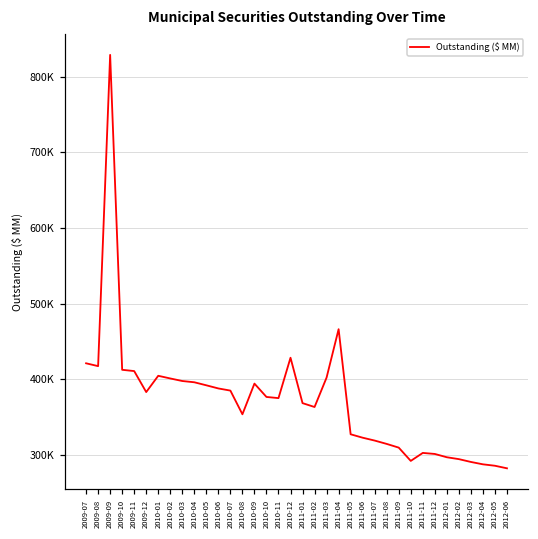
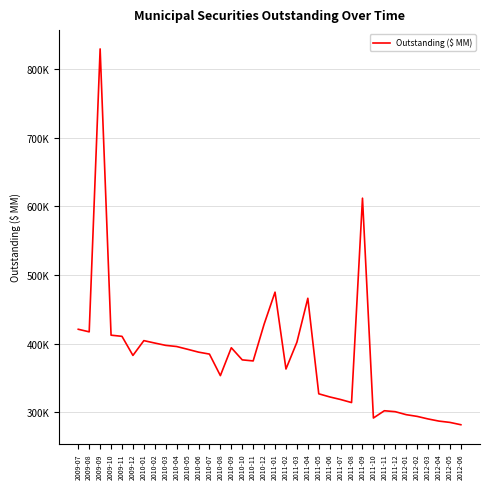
  {
    "2009-07": 420000,
    "2009-08": 420000,
    "2009-09": 830000,
    "2009-10": 410000,
    "2009-11": 410000,
    "2009-12": 380000,
    "2010-01": 400000,
    "2010-02": 400000,
    "2010-03": 400000,
    "2010-04": 400000,
    "2010-05": 390000,
    "2010-06": 390000,
    "2010-07": 380000,
    "2010-08": 350000,
    "2010-09": 390000,
    "2010-10": 380000,
    "2010-11": 370000,
    "2010-12": 430000,
-   "2011-01": 370000,
+   "2011-01": 470000,
    "2011-02": 360000,
    "2011-03": 400000,
    "2011-04": 470000,
    "2011-05": 330000,
    "2011-06": 320000,
    "2011-07": 320000,
    "2011-08": 310000,
-   "2011-09": 310000,
+   "2011-09": 610000,
    "2011-10": 290000,
    "2011-11": 300000,
    "2011-12": 300000,
    "2012-01": 300000,
    "2012-02": 290000,
    "2012-03": 290000,
    "2012-04": 290000,
    "2012-05": 290000,
    "2012-06": 280000
  }
